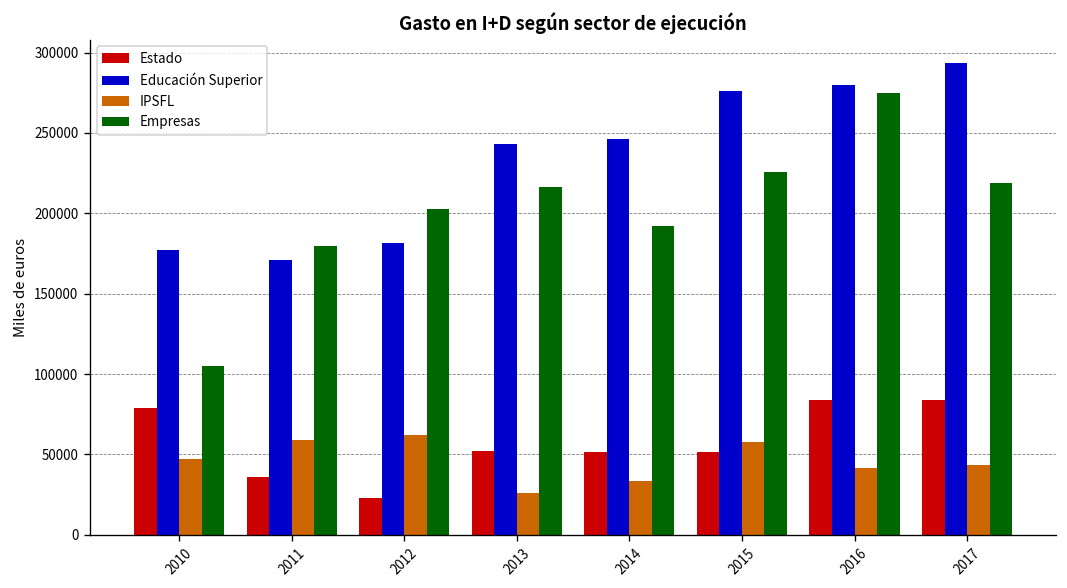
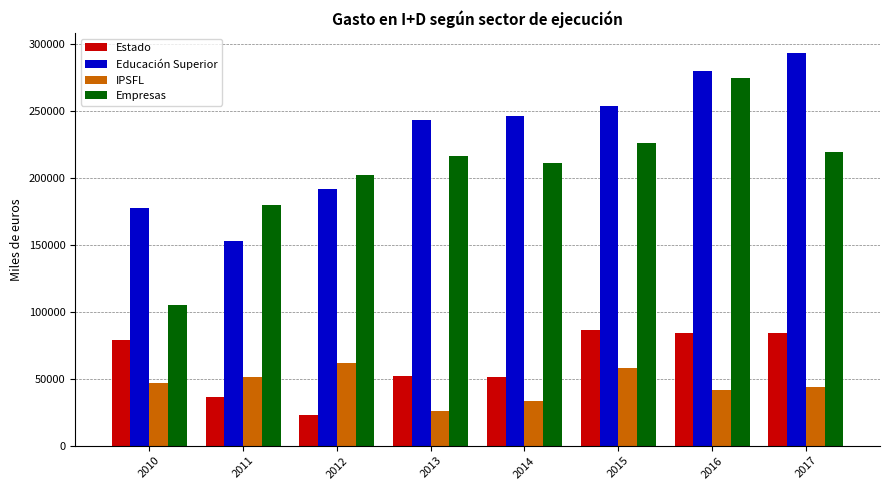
  {
    "Estado": {
      "2010": 79000,
      "2011": 36000,
      "2012": 23000,
      "2013": 52000,
      "2014": 51000,
-     "2015": 51000,
+     "2015": 86000,
      "2016": 84000,
      "2017": 84000
    },
    "Educación Superior": {
      "2010": 177000,
-     "2011": 171000,
-     "2012": 182000,
+     "2011": 153000,
+     "2012": 192000,
      "2013": 243000,
      "2014": 246000,
-     "2015": 276000,
+     "2015": 253000,
      "2016": 280000,
      "2017": 293000
    },
    "IPSFL": {
      "2010": 47000,
-     "2011": 59000,
+     "2011": 51000,
      "2012": 62000,
      "2013": 26000,
      "2014": 34000,
      "2015": 58000,
      "2016": 41000,
      "2017": 44000
    },
    "Empresas": {
      "2010": 105000,
      "2011": 179000,
      "2012": 202000,
      "2013": 217000,
-     "2014": 192000,
+     "2014": 211000,
      "2015": 226000,
      "2016": 275000,
      "2017": 219000
    }
  }
